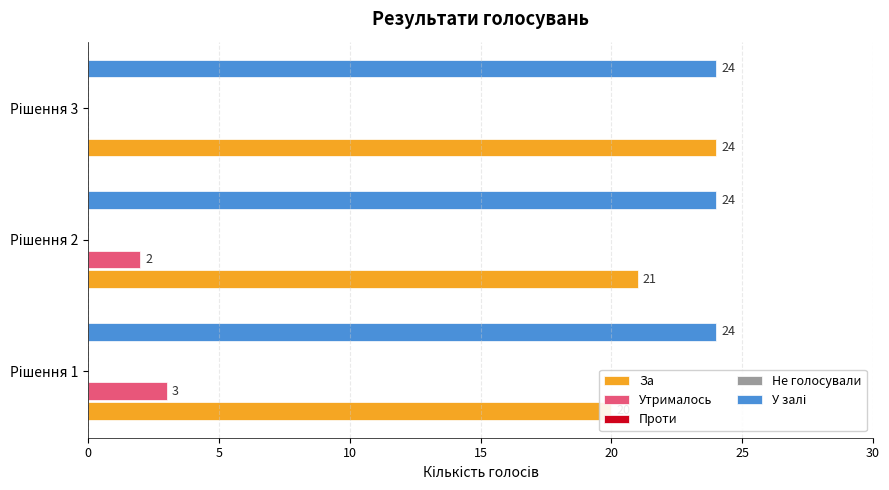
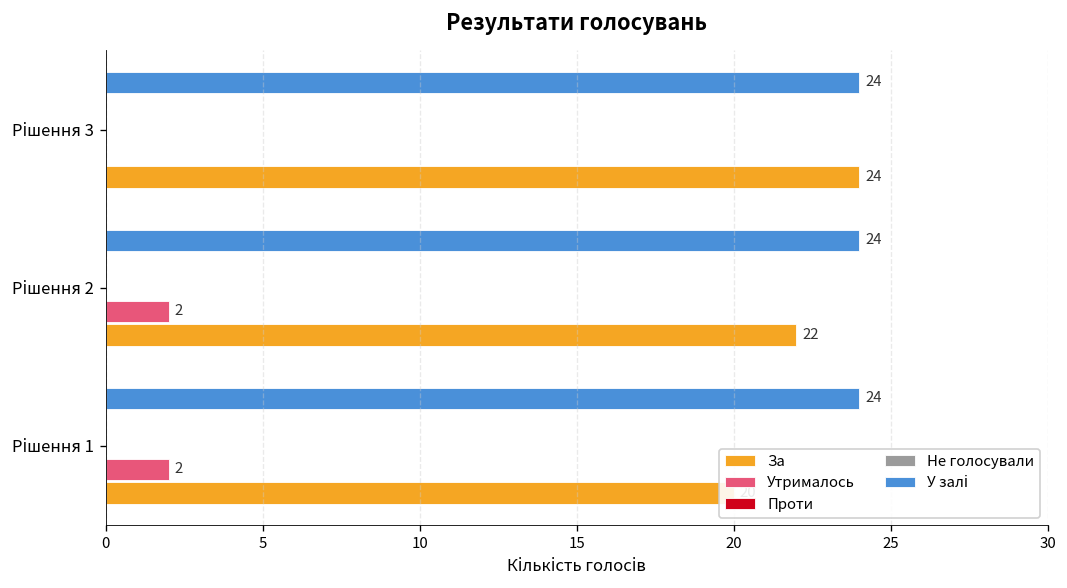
  {
    "За": {
      "Рішення 3": 24,
-     "Рішення 2": 21
+     "Рішення 2": 22
    },
    "Утрималось": {
      "Рішення 2": 2,
-     "Рішення 1": 3
+     "Рішення 1": 2
    },
    "Проти": {
      "Рішення 3": 0.0,
      "Рішення 2": 0.0,
      "Рішення 1": 0.0
    },
    "Не голосували": {
      "Рішення 3": 0.0,
      "Рішення 2": 0.0,
      "Рішення 1": 0.0
    },
    "У залі": {
      "Рішення 3": 24,
      "Рішення 2": 24,
      "Рішення 1": 24
    }
  }
